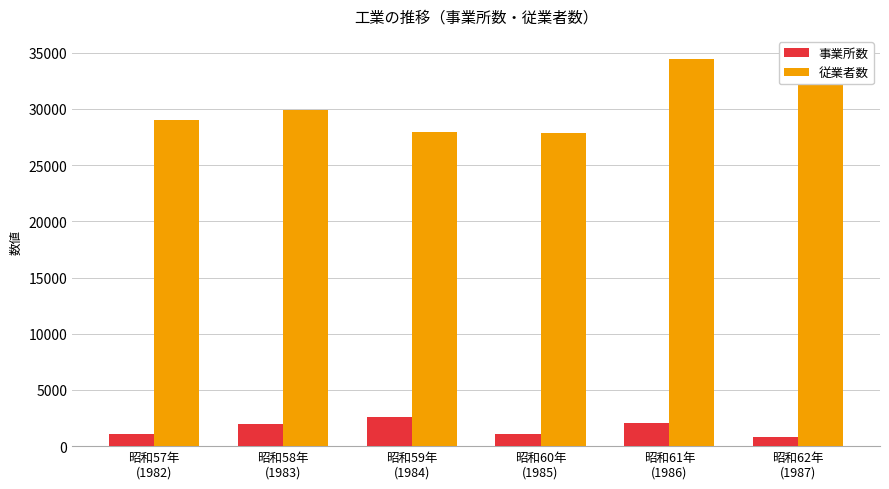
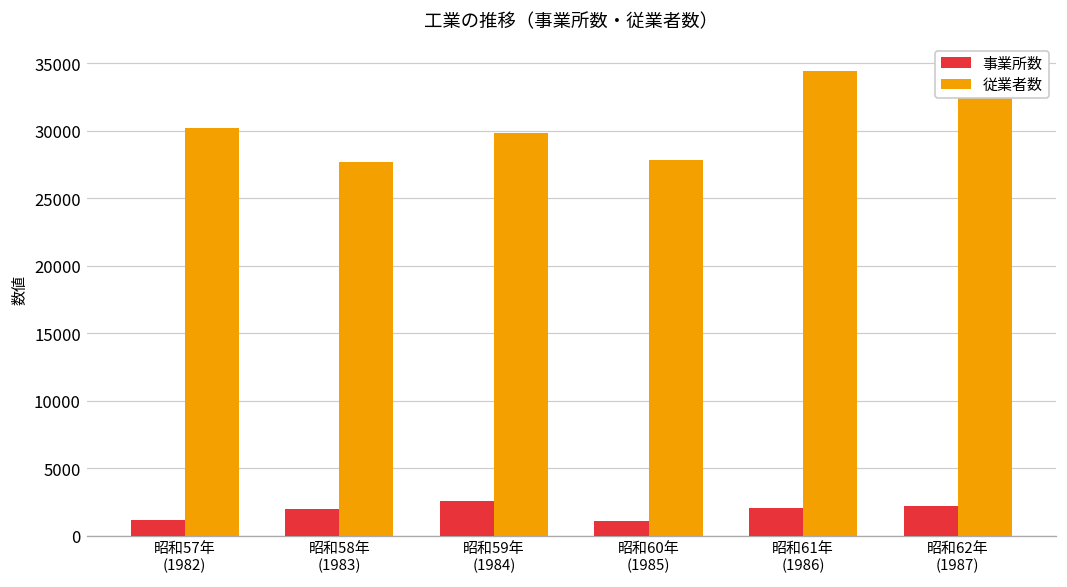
  {
    "事業所数": {
      "昭和57年 (1982)": 1100,
      "昭和58年 (1983)": 1900,
      "昭和59年 (1984)": 2600,
      "昭和60年 (1985)": 1100,
      "昭和61年 (1986)": 2100,
-     "昭和62年 (1987)": 800
+     "昭和62年 (1987)": 2200
    },
    "従業者数": {
-     "昭和57年 (1982)": 29000,
-     "昭和58年 (1983)": 29900,
-     "昭和59年 (1984)": 27900,
+     "昭和57年 (1982)": 30200,
+     "昭和58年 (1983)": 27700,
+     "昭和59年 (1984)": 29900,
      "昭和60年 (1985)": 27900,
      "昭和61年 (1986)": 34400
    }
  }
